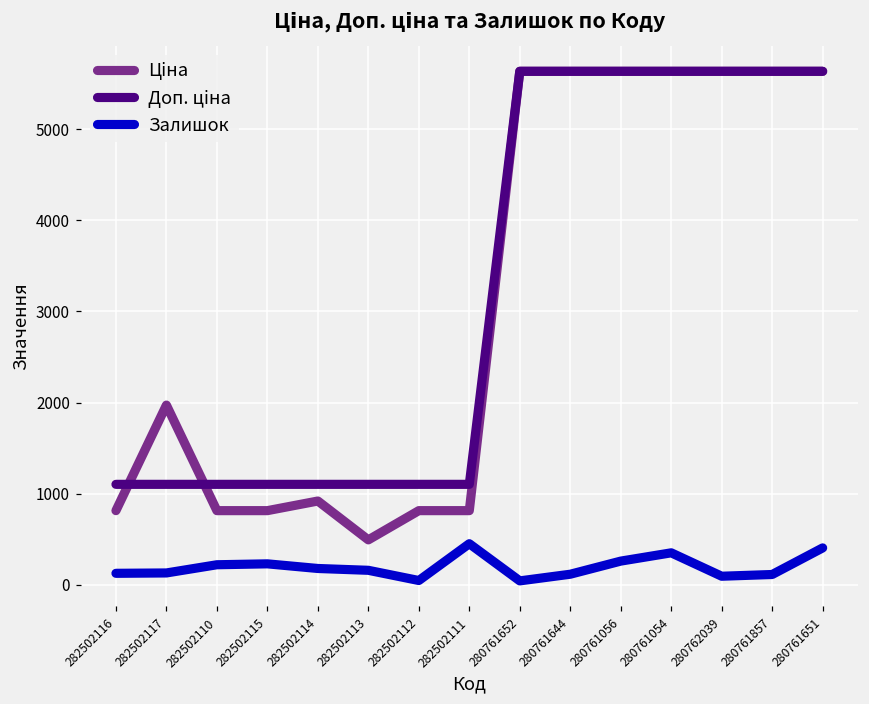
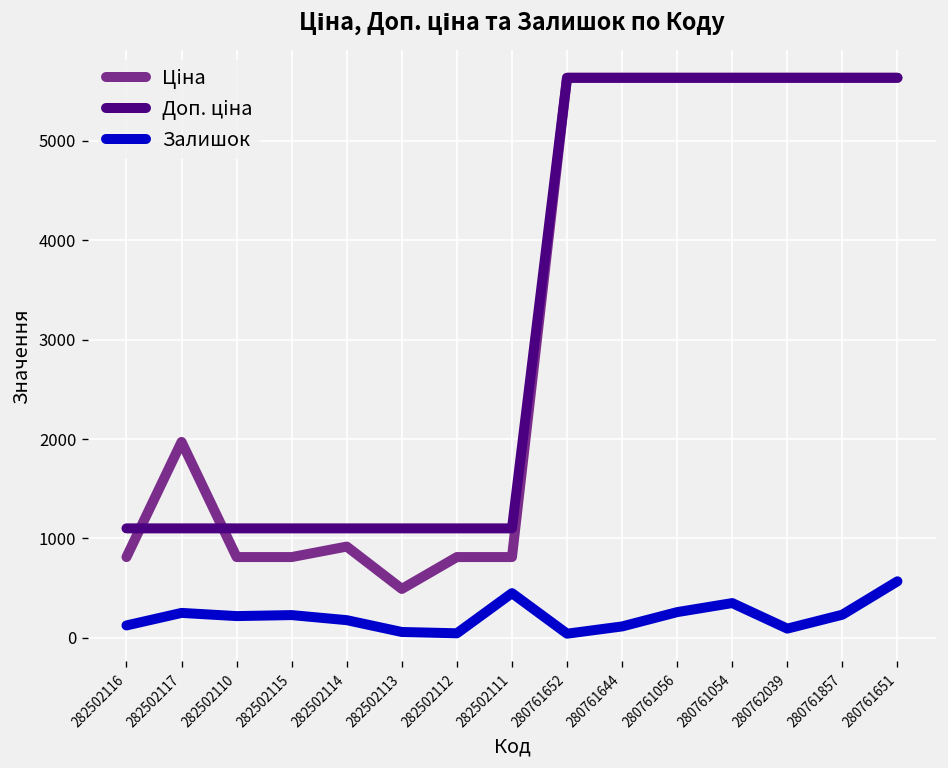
  {
    "Ціна": {
      "282502116": 800,
      "282502117": 2000,
      "282502110": 800,
      "282502115": 800,
      "282502114": 900,
      "282502113": 500,
      "282502112": 800,
      "282502111": 800
    },
    "Доп. ціна": {
      "282502116": 1100,
      "282502117": 1100,
      "282502110": 1100,
      "282502115": 1100,
      "282502114": 1100,
      "282502113": 1100,
      "282502112": 1100,
      "282502111": 1100
    },
    "Залишок": {
      "282502116": 100,
-     "282502117": 100,
+     "282502117": 300,
      "282502110": 200,
      "282502115": 200,
      "282502114": 200,
-     "282502113": 200,
+     "282502113": 100,
      "282502112": 0,
      "282502111": 500,
      "280761652": 0,
      "280761644": 100,
      "280761056": 300,
      "280761054": 400,
      "280762039": 100,
-     "280761857": 100,
-     "280761651": 400
+     "280761857": 200,
+     "280761651": 600
    }
  }
